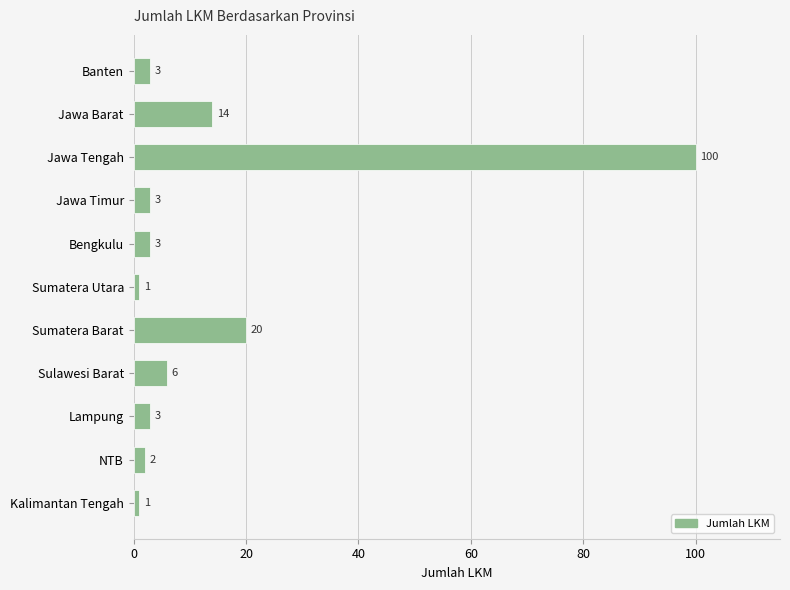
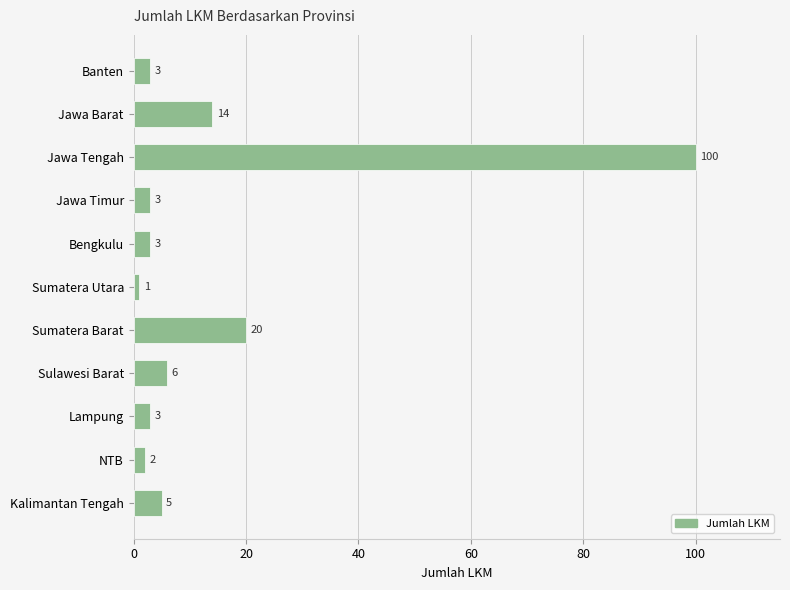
  {
    "Banten": 3,
    "Jawa Barat": 14,
    "Jawa Tengah": 100,
    "Jawa Timur": 3,
    "Bengkulu": 3,
    "Sumatera Utara": 1,
    "Sumatera Barat": 20,
    "Sulawesi Barat": 6,
    "Lampung": 3,
    "NTB": 2,
-   "Kalimantan Tengah": 1
+   "Kalimantan Tengah": 5
  }
